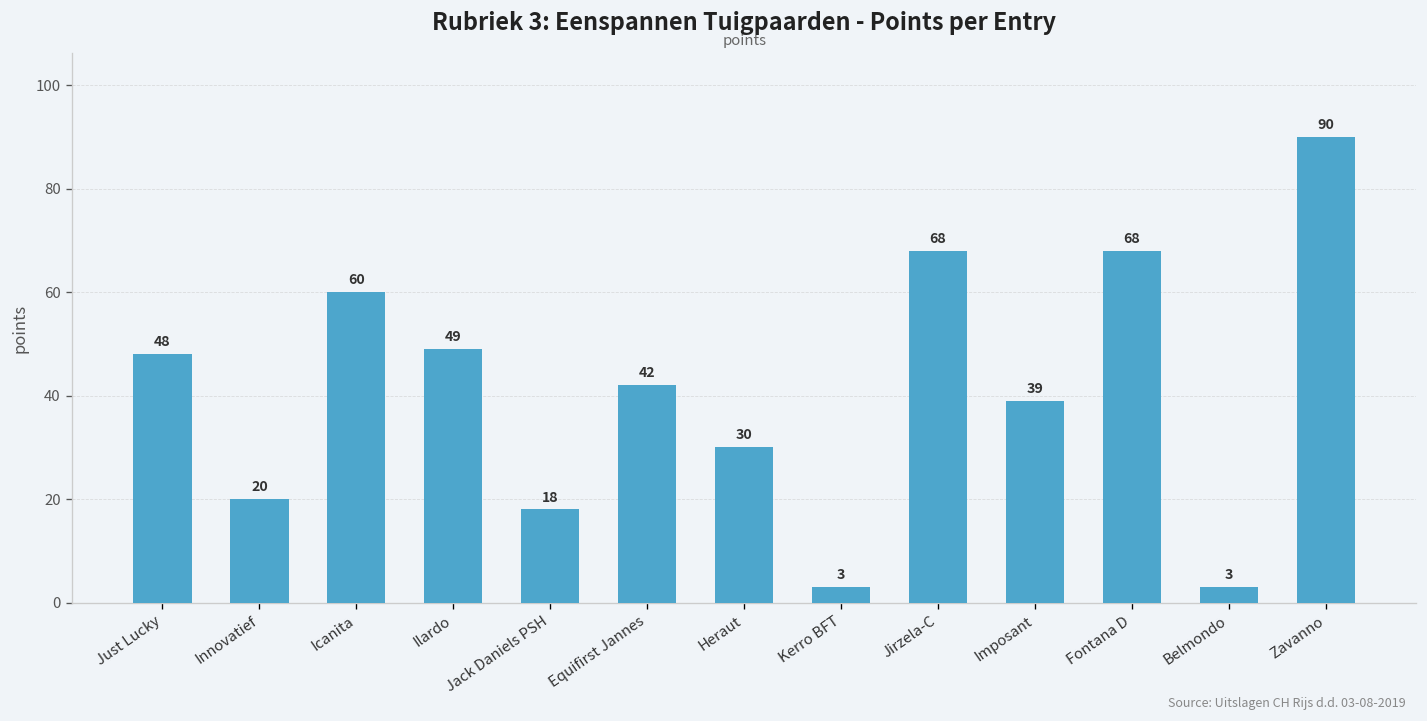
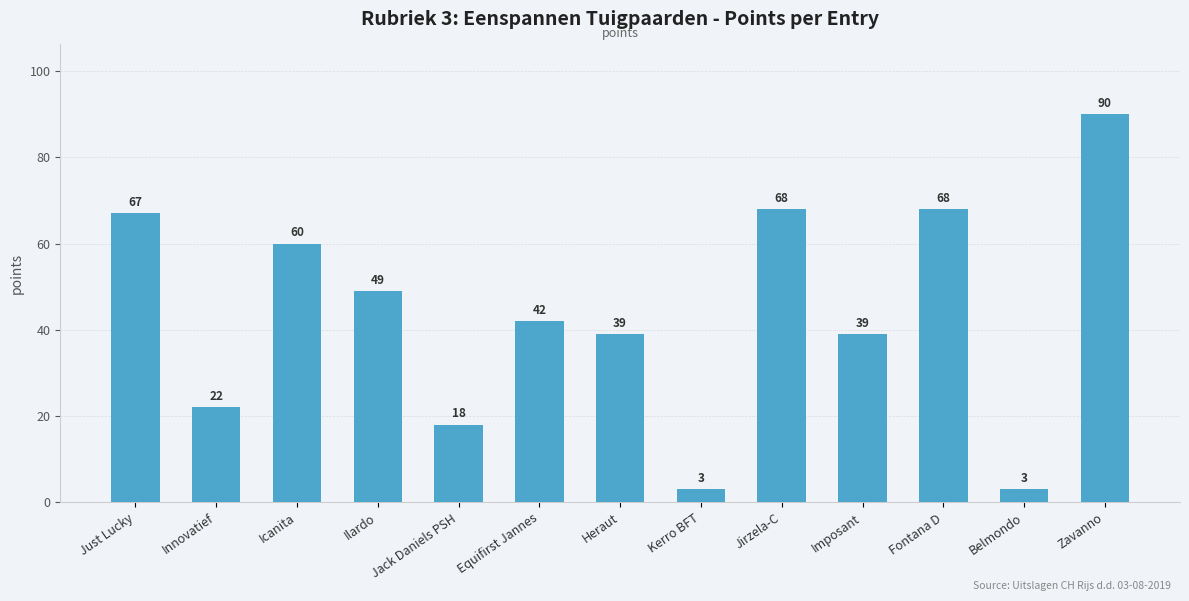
  {
-   "Just Lucky": 48,
-   "Innovatief": 20,
+   "Just Lucky": 67,
+   "Innovatief": 22,
    "Icanita": 60,
    "Ilardo": 49,
    "Jack Daniels PSH": 18,
    "Equifirst Jannes": 42,
-   "Heraut": 30,
+   "Heraut": 39,
    "Kerro BFT": 3,
    "Jirzela-C": 68,
    "Imposant": 39,
    "Fontana D": 68,
    "Belmondo": 3,
    "Zavanno": 90
  }
